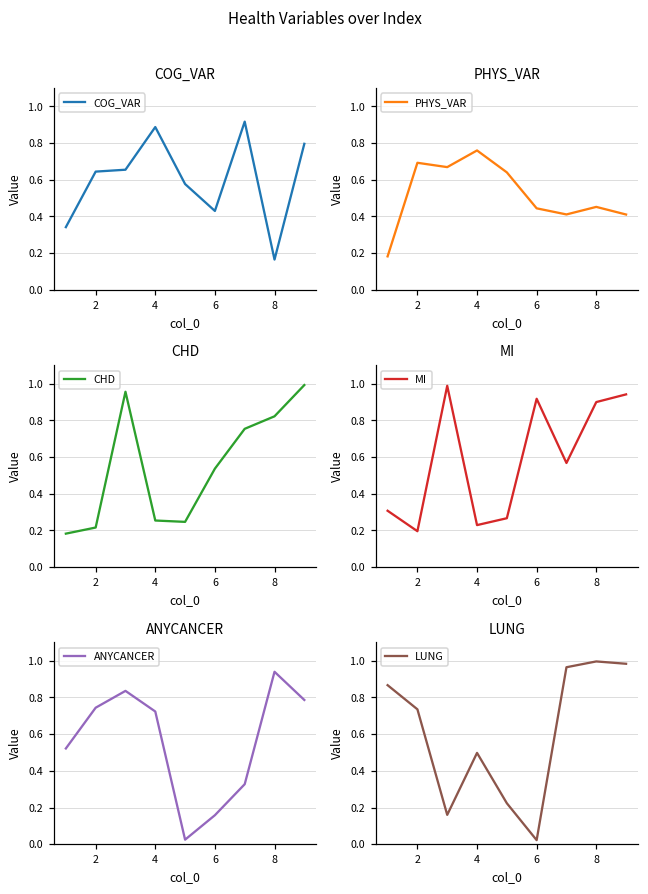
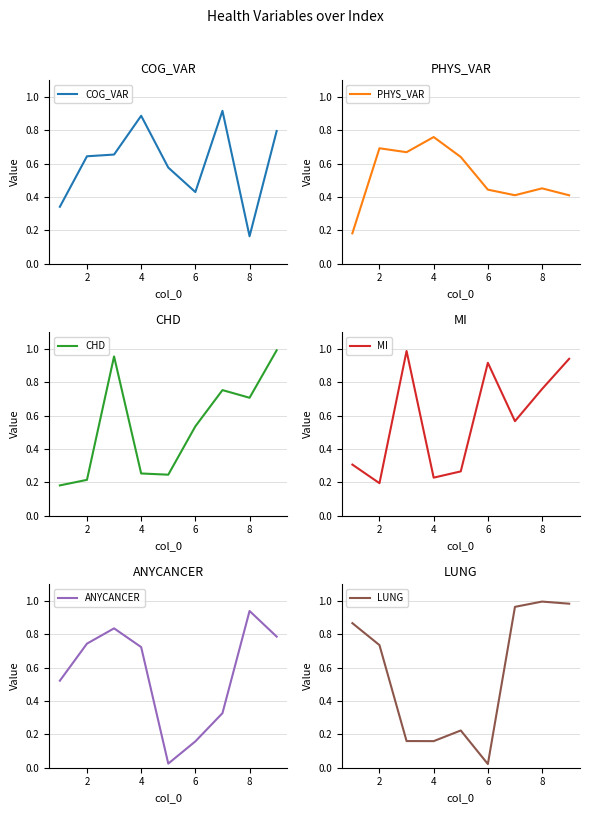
  {
    "COG_VAR": {
      "2": 0.64,
      "4": 0.89,
      "6": 0.43,
      "8": 0.16
    },
    "PHYS_VAR": {
      "2": 0.69,
      "4": 0.76,
      "6": 0.44,
      "8": 0.45
    },
    "CHD": {
      "2": 0.22,
      "4": 0.25,
      "6": 0.54,
-     "8": 0.82
+     "8": 0.71
    },
    "MI": {
      "2": 0.20,
      "4": 0.23,
      "6": 0.92,
-     "8": 0.90
+     "8": 0.76
    },
    "ANYCANCER": {
      "2": 0.74,
      "4": 0.72,
      "6": 0.16,
      "8": 0.94
    },
    "LUNG": {
      "2": 0.74,
-     "4": 0.50,
+     "4": 0.16,
      "6": 0.02,
      "8": 1.00
    }
  }
